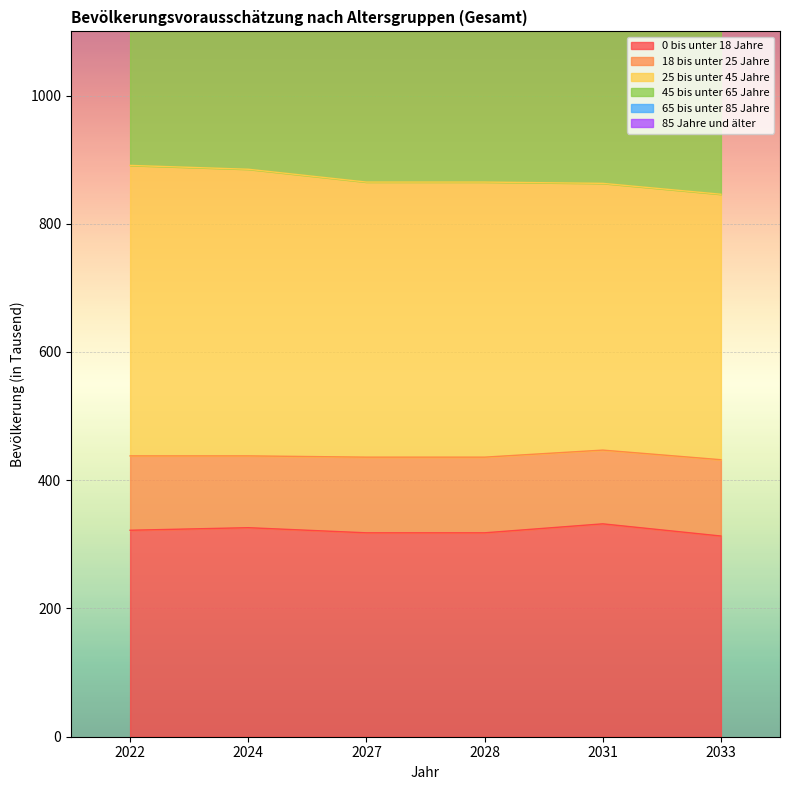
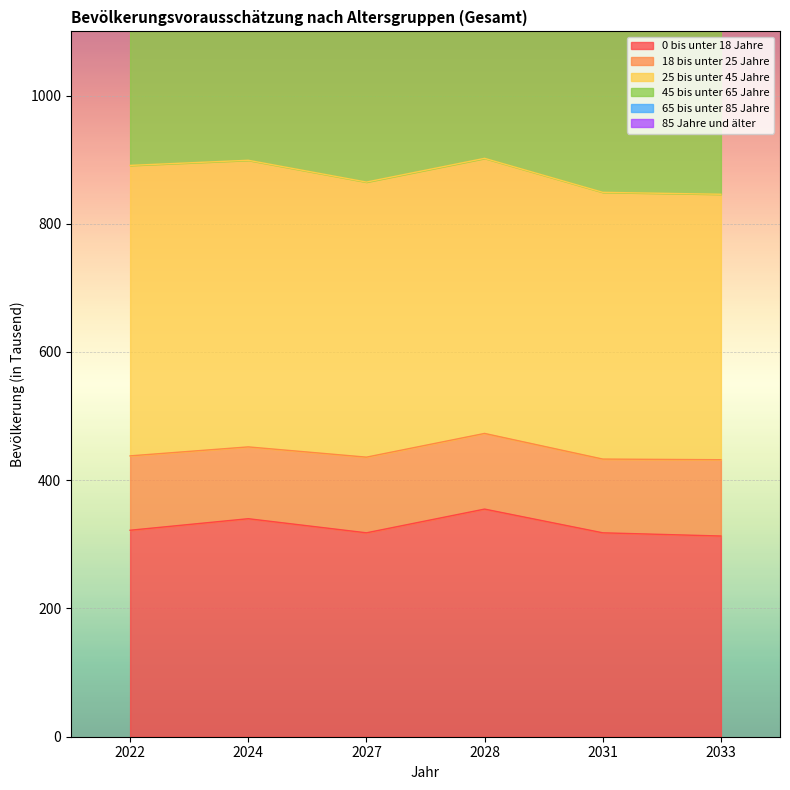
  {
    "0 bis unter 18 Jahre": {
      "2022": 320,
-     "2024": 330,
+     "2024": 340,
      "2027": 320,
-     "2028": 320,
-     "2031": 330,
+     "2028": 360,
+     "2031": 320,
      "2033": 310
    },
    "18 bis unter 25 Jahre": {
      "2022": 120,
      "2024": 110,
      "2027": 120,
      "2028": 120,
      "2031": 120,
      "2033": 120
    },
    "25 bis unter 45 Jahre": {
      "2022": 450,
      "2024": 450,
      "2027": 430,
      "2028": 430,
      "2031": 420,
      "2033": 410
    }
  }
